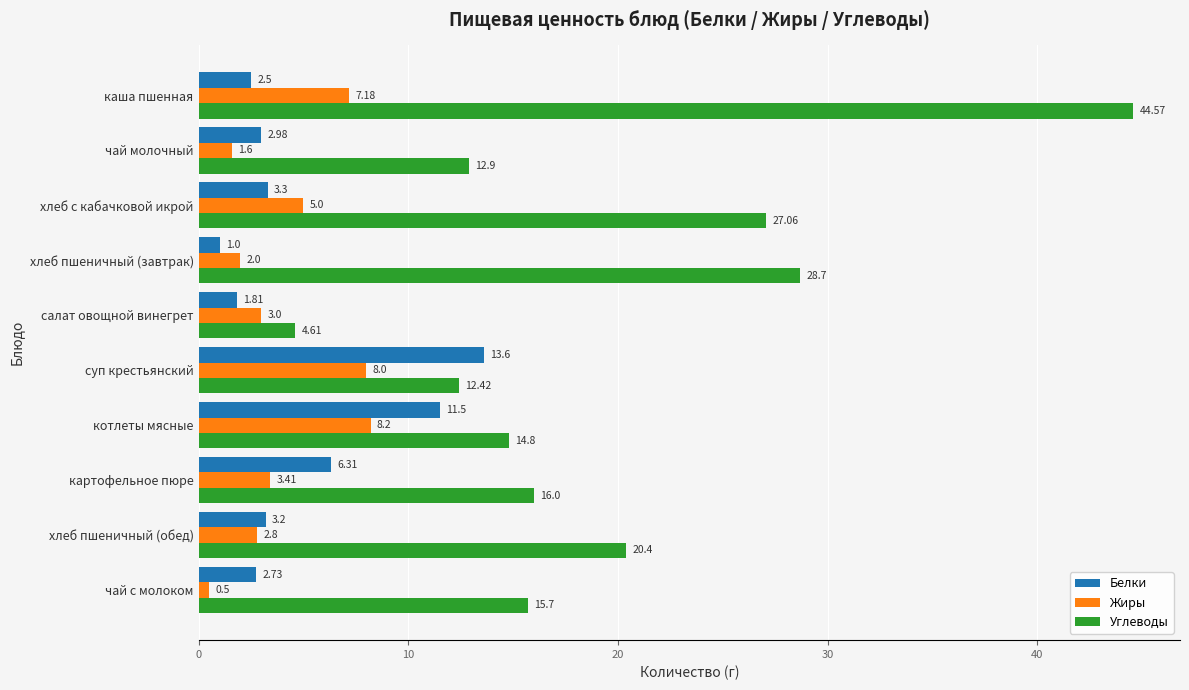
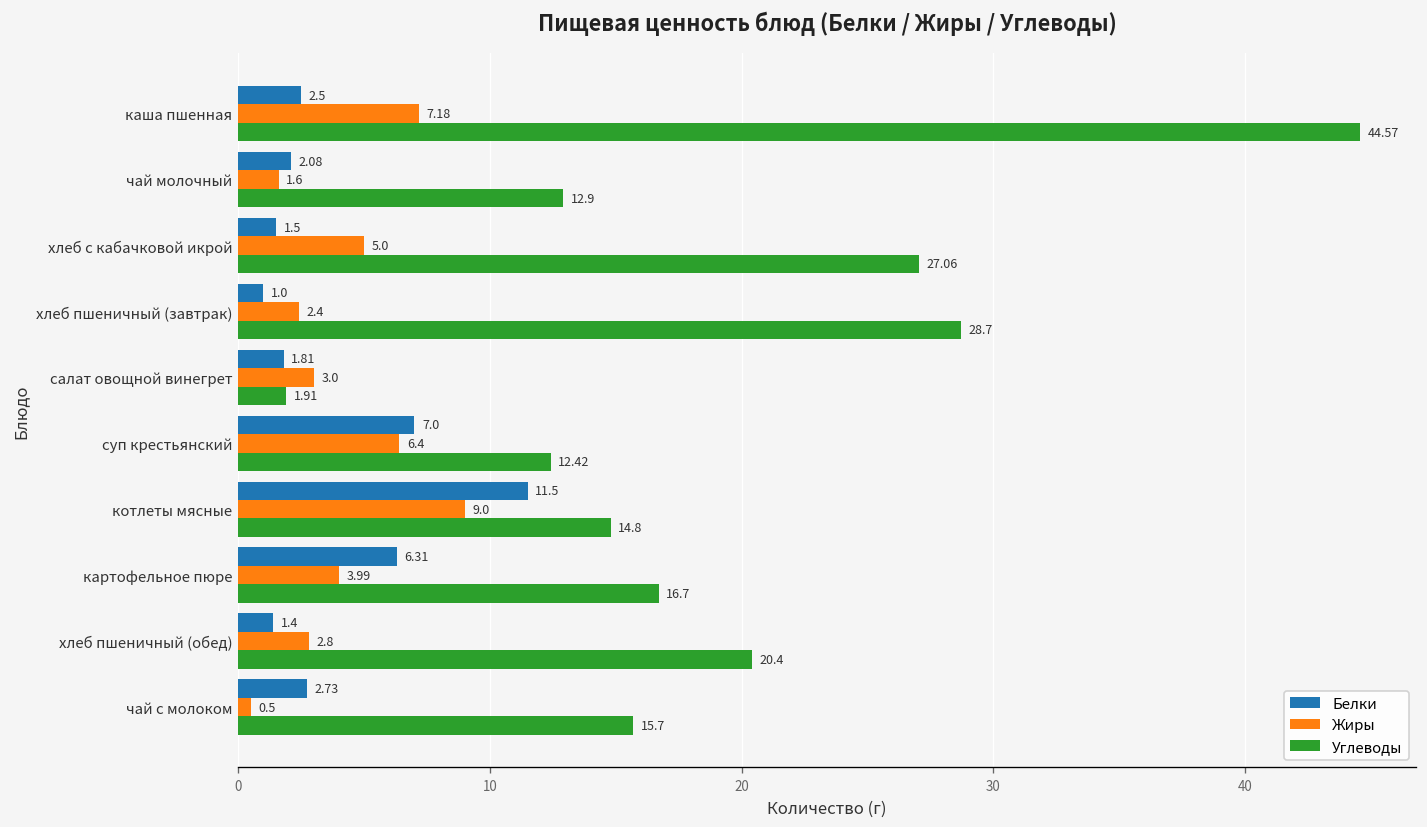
  {
    "Белки": {
      "каша пшенная": 2.5,
-     "чай молочный": 2.98,
-     "хлеб с кабачковой икрой": 3.3,
+     "чай молочный": 2.08,
+     "хлеб с кабачковой икрой": 1.5,
      "хлеб пшеничный (завтрак)": 1.0,
      "салат овощной винегрет": 1.81,
-     "суп крестьянский": 13.6,
+     "суп крестьянский": 7.0,
      "котлеты мясные": 11.5,
      "картофельное пюре": 6.31,
-     "хлеб пшеничный (обед)": 3.2,
+     "хлеб пшеничный (обед)": 1.4,
      "чай с молоком": 2.73
    },
    "Жиры": {
      "каша пшенная": 7.18,
      "чай молочный": 1.6,
      "хлеб с кабачковой икрой": 5.0,
-     "хлеб пшеничный (завтрак)": 2.0,
+     "хлеб пшеничный (завтрак)": 2.4,
      "салат овощной винегрет": 3.0,
-     "суп крестьянский": 8.0,
-     "котлеты мясные": 8.2,
-     "картофельное пюре": 3.41,
+     "суп крестьянский": 6.4,
+     "котлеты мясные": 9.0,
+     "картофельное пюре": 3.99,
      "хлеб пшеничный (обед)": 2.8,
      "чай с молоком": 0.5
    },
    "Углеводы": {
      "каша пшенная": 44.57,
      "чай молочный": 12.9,
      "хлеб с кабачковой икрой": 27.06,
      "хлеб пшеничный (завтрак)": 28.7,
-     "салат овощной винегрет": 4.61,
+     "салат овощной винегрет": 1.91,
      "суп крестьянский": 12.42,
      "котлеты мясные": 14.8,
-     "картофельное пюре": 16.0,
+     "картофельное пюре": 16.7,
      "хлеб пшеничный (обед)": 20.4,
      "чай с молоком": 15.7
    }
  }
